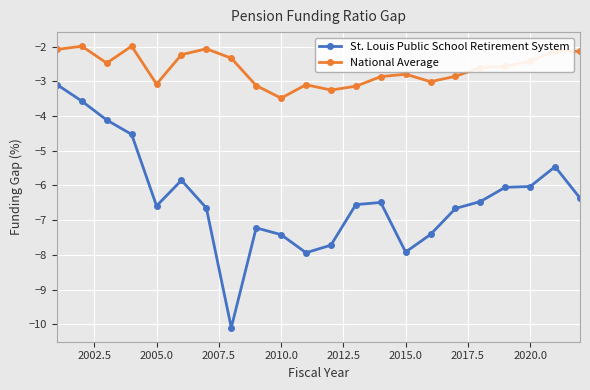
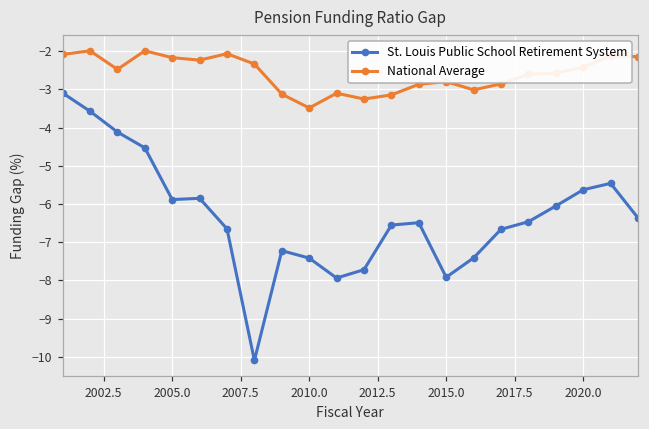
  {
    "St. Louis Public School Retirement System": {
-     "2005.0": -6.6,
+     "2005.0": -5.9,
      "2010.0": -7.4,
      "2015.0": -7.9,
-     "2020.0": -6.0
+     "2020.0": -5.6
    },
    "National Average": {
-     "2005.0": -3.1,
+     "2005.0": -2.2,
      "2010.0": -3.5,
      "2015.0": -2.8
    }
  }
